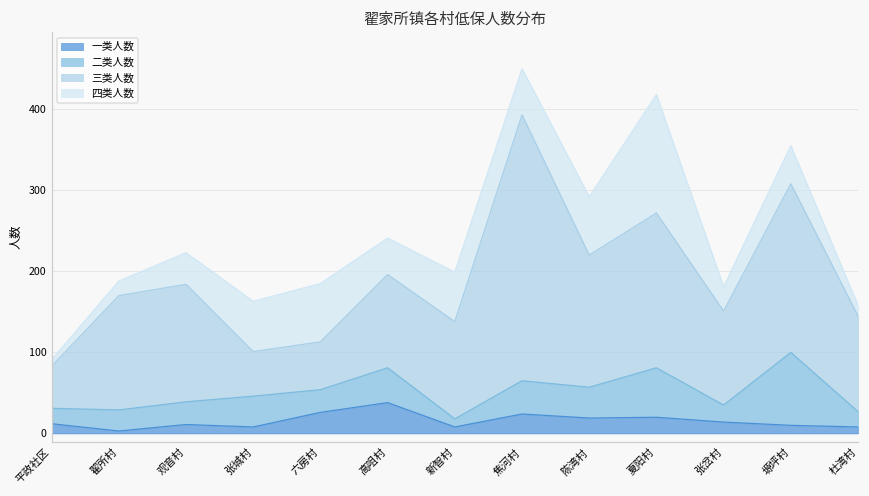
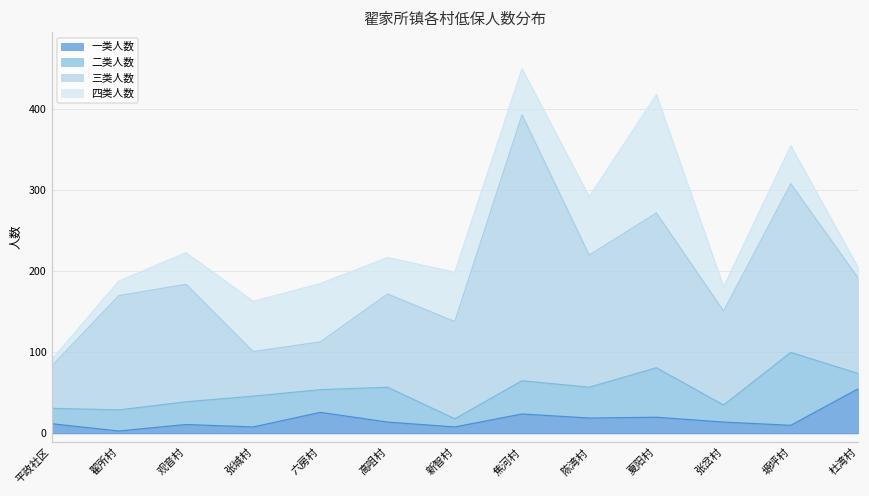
  {
    "一类人数": {
      "平政社区": 10,
      "翟所村": 0,
      "观音村": 10,
      "张城村": 10,
      "六房村": 30,
-     "高咀村": 40,
+     "高咀村": 10,
      "新智村": 10,
      "焦河村": 20,
      "陈湾村": 20,
      "夏阳村": 20,
      "张岔村": 10,
      "塬坪村": 10,
-     "杜湾村": 10
+     "杜湾村": 60
    }
  }
